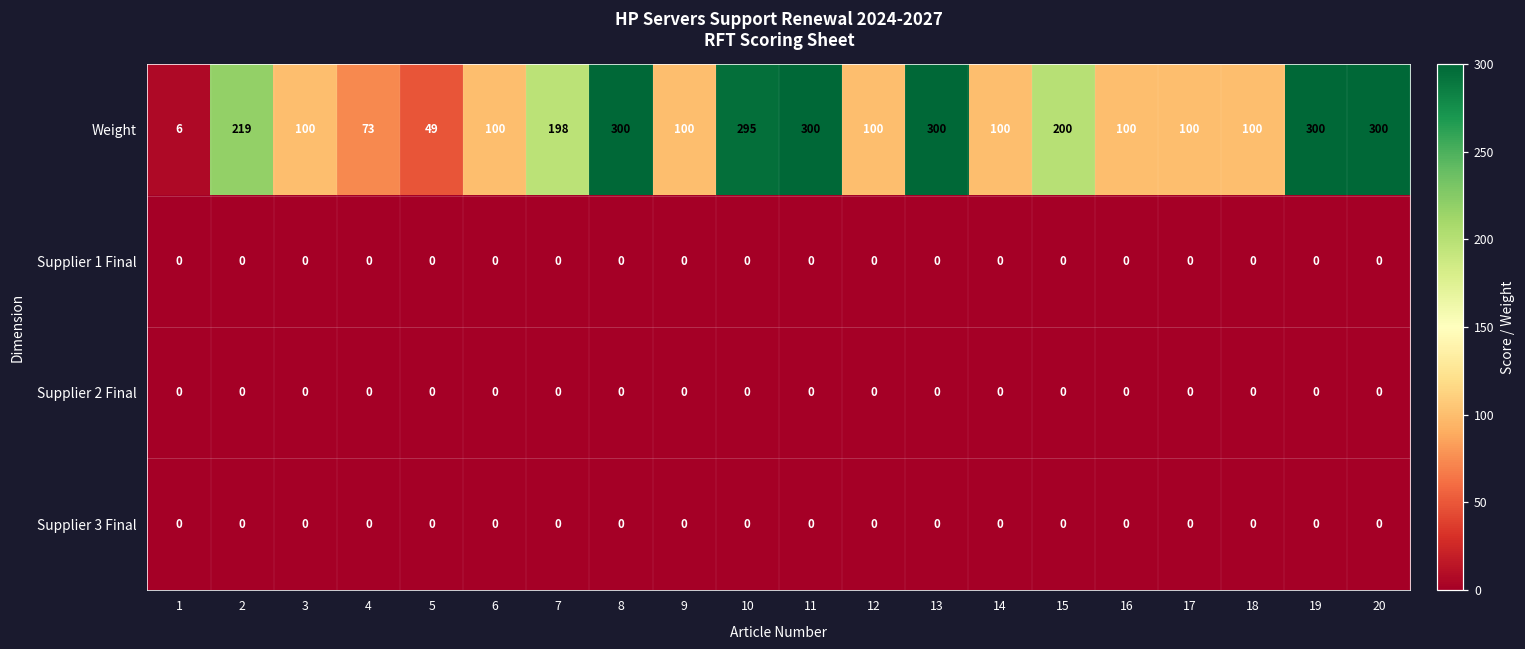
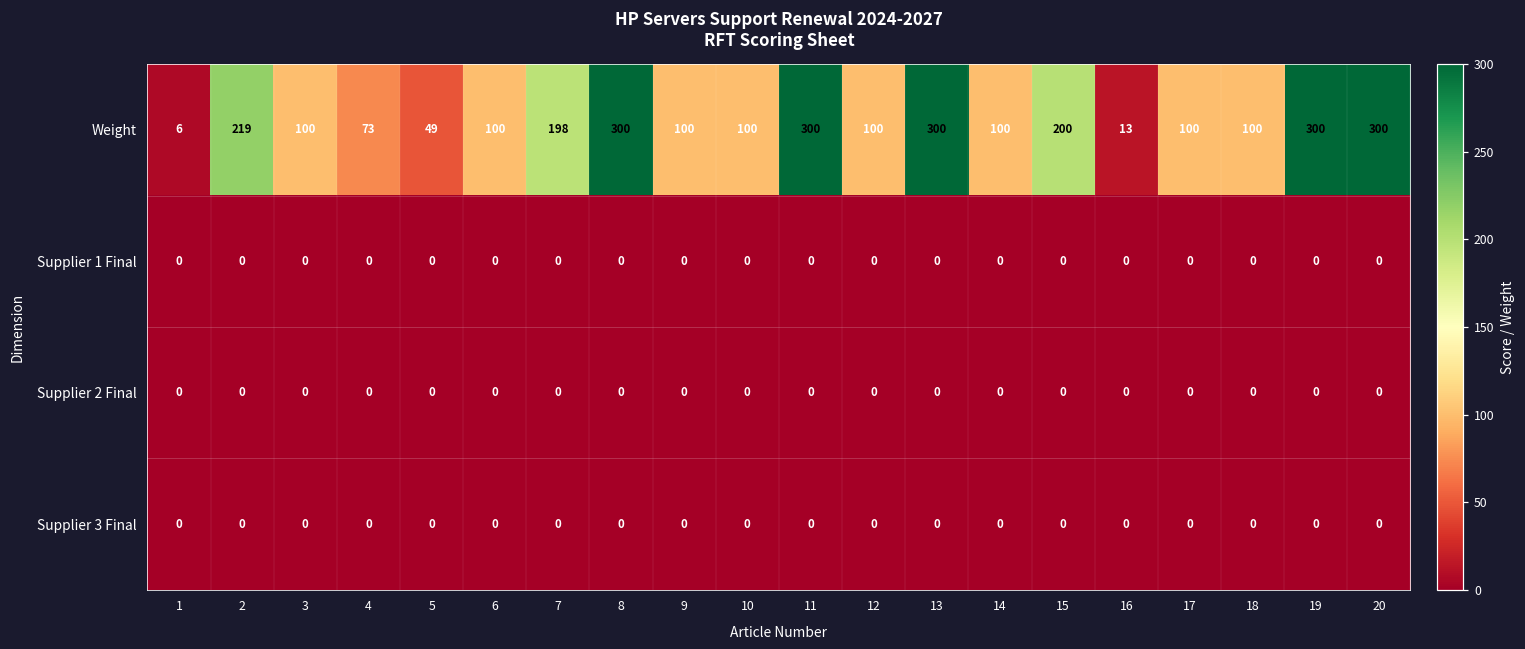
  {
    "Weight": {
      "1": 6,
      "2": 219,
      "3": 100,
      "4": 73,
      "5": 49,
      "6": 100,
      "7": 198,
      "8": 300,
      "9": 100,
-     "10": 295,
+     "10": 100,
      "11": 300,
      "12": 100,
      "13": 300,
      "14": 100,
      "15": 200,
-     "16": 100,
+     "16": 13,
      "17": 100,
      "18": 100,
      "19": 300,
      "20": 300
    },
    "Supplier 1 Final": {
      "1": 0,
      "2": 0,
      "3": 0,
      "4": 0,
      "5": 0,
      "6": 0,
      "7": 0,
      "8": 0,
      "9": 0,
      "10": 0,
      "11": 0,
      "12": 0,
      "13": 0,
      "14": 0,
      "15": 0,
      "16": 0,
      "17": 0,
      "18": 0,
      "19": 0,
      "20": 0
    },
    "Supplier 2 Final": {
      "1": 0,
      "2": 0,
      "3": 0,
      "4": 0,
      "5": 0,
      "6": 0,
      "7": 0,
      "8": 0,
      "9": 0,
      "10": 0,
      "11": 0,
      "12": 0,
      "13": 0,
      "14": 0,
      "15": 0,
      "16": 0,
      "17": 0,
      "18": 0,
      "19": 0,
      "20": 0
    },
    "Supplier 3 Final": {
      "1": 0,
      "2": 0,
      "3": 0,
      "4": 0,
      "5": 0,
      "6": 0,
      "7": 0,
      "8": 0,
      "9": 0,
      "10": 0,
      "11": 0,
      "12": 0,
      "13": 0,
      "14": 0,
      "15": 0,
      "16": 0,
      "17": 0,
      "18": 0,
      "19": 0,
      "20": 0
    }
  }
